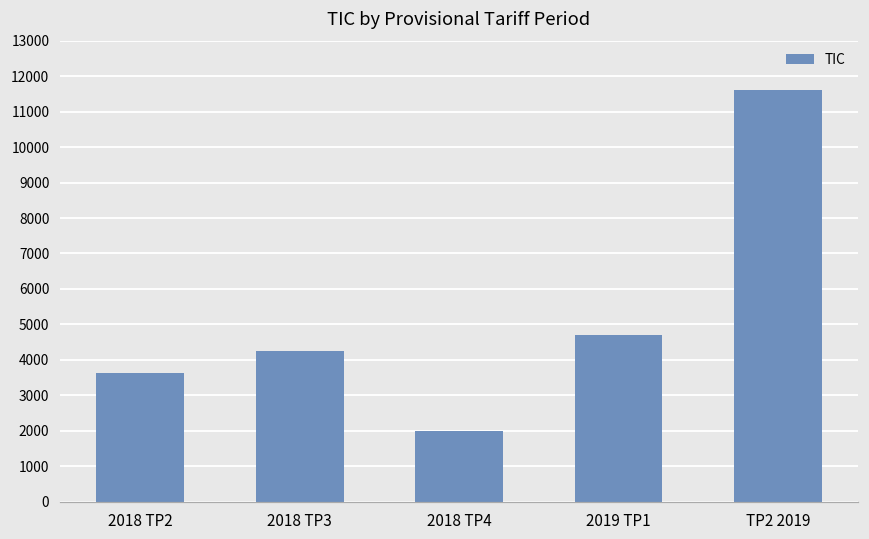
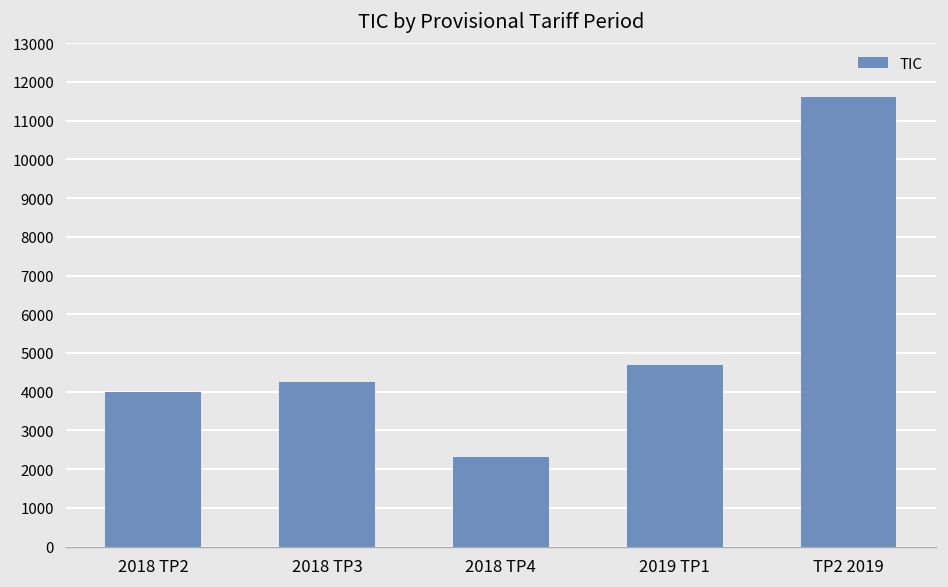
  {
-   "2018 TP2": 3600,
+   "2018 TP2": 4000,
    "2018 TP3": 4300,
-   "2018 TP4": 2000,
+   "2018 TP4": 2300,
    "2019 TP1": 4700,
    "TP2 2019": 11600
  }
